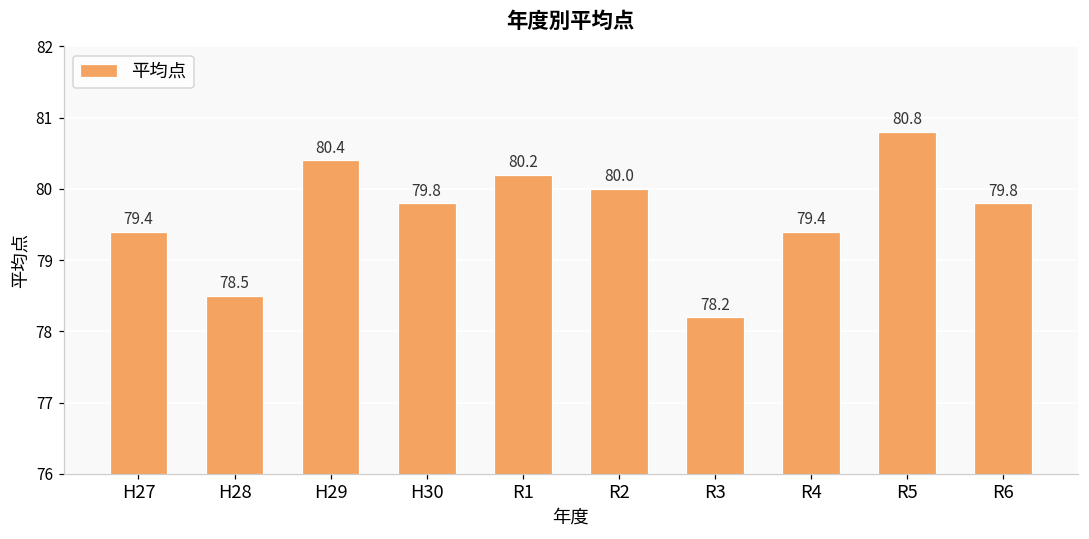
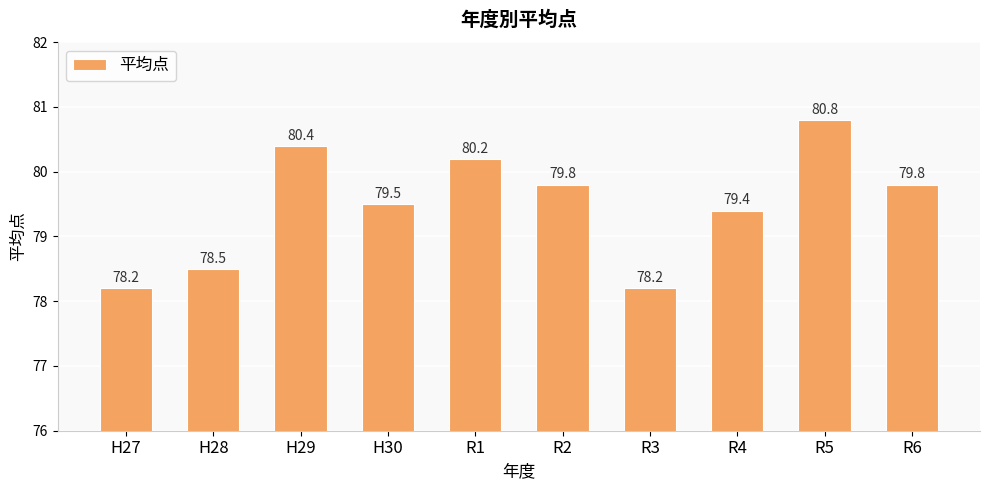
  {
-   "H27": 79.4,
+   "H27": 78.2,
    "H28": 78.5,
    "H29": 80.4,
-   "H30": 79.8,
+   "H30": 79.5,
    "R1": 80.2,
-   "R2": 80.0,
+   "R2": 79.8,
    "R3": 78.2,
    "R4": 79.4,
    "R5": 80.8,
    "R6": 79.8
  }
